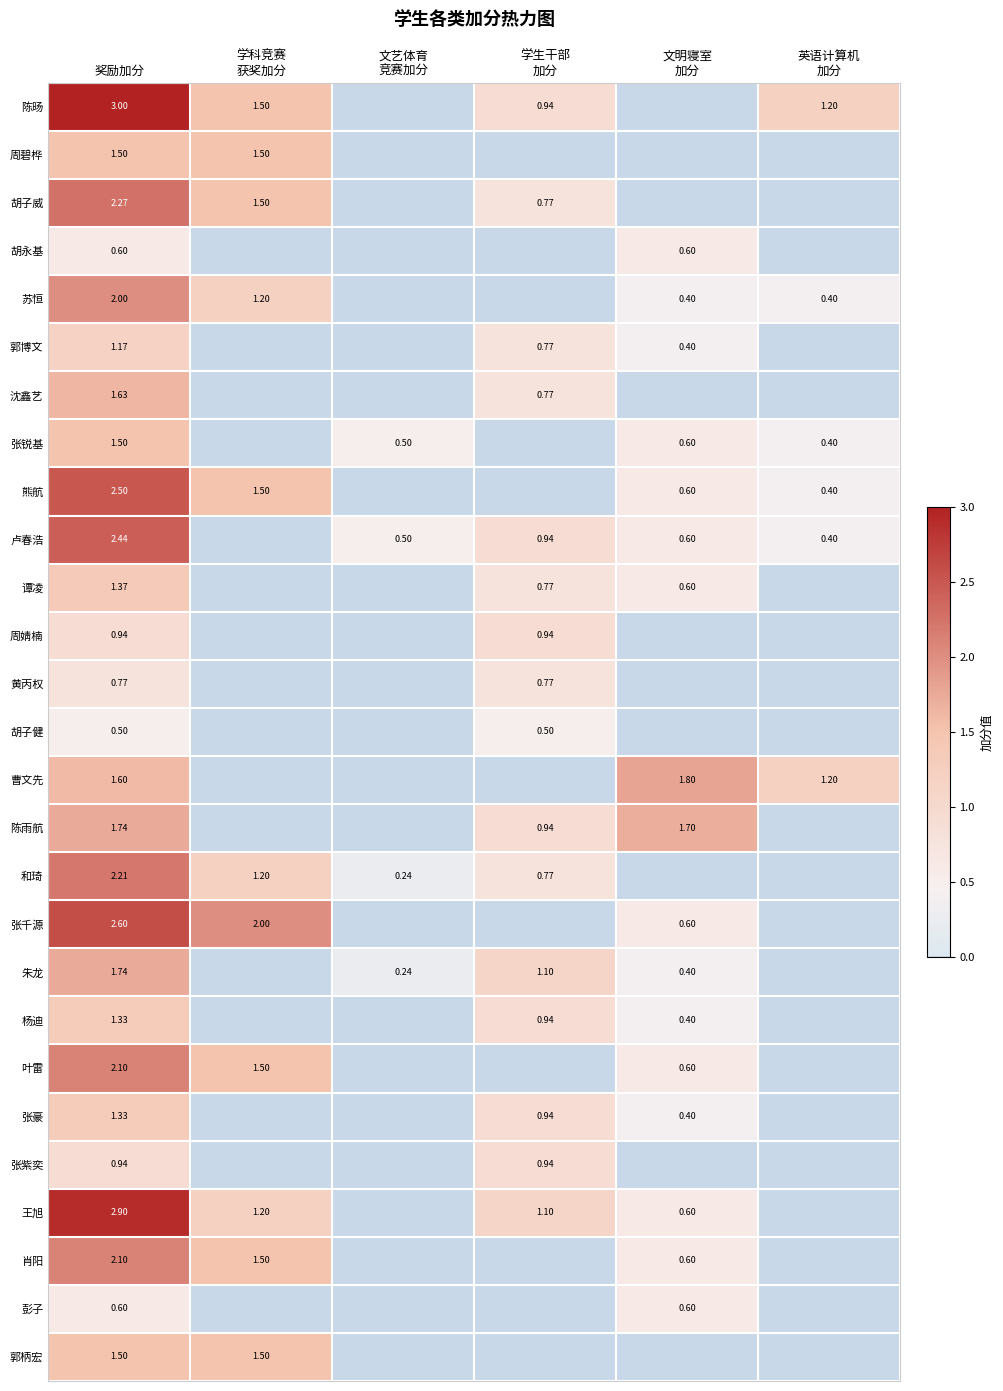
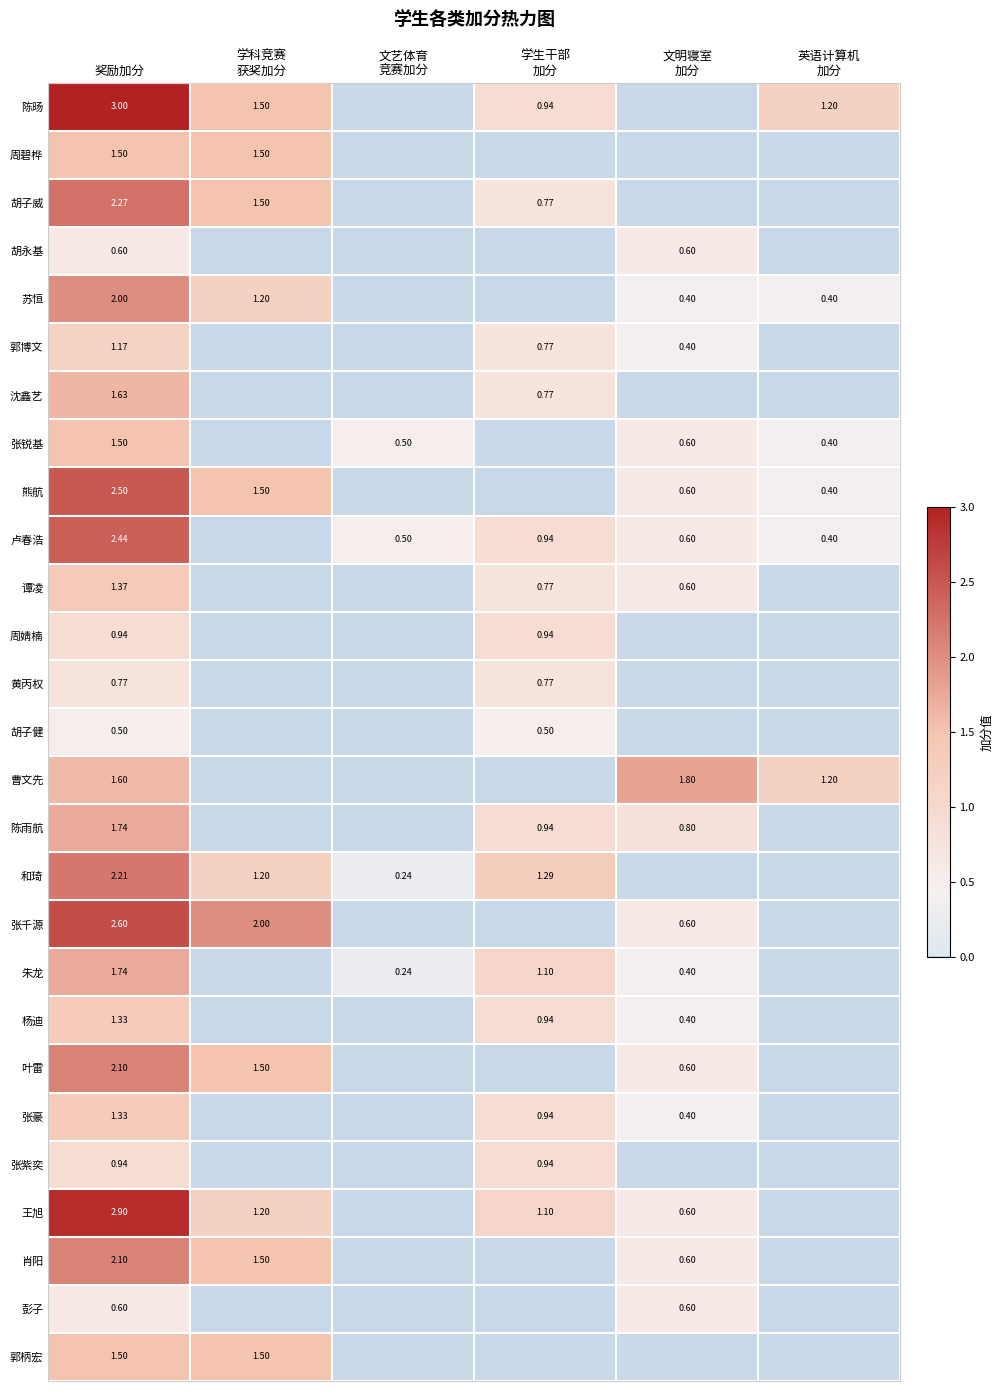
  {
    "陈旸": {
      "奖励加分": 3.00,
      "学科竞赛 获奖加分": 1.50,
      "学生干部 加分": 0.94,
      "英语计算机 加分": 1.20
    },
    "周碧桦": {
      "奖励加分": 1.50,
      "学科竞赛 获奖加分": 1.50
    },
    "胡子威": {
      "奖励加分": 2.27,
      "学科竞赛 获奖加分": 1.50,
      "学生干部 加分": 0.77
    },
    "胡永基": {
      "奖励加分": 0.60,
      "文明寝室 加分": 0.60
    },
    "苏恒": {
      "奖励加分": 2.00,
      "学科竞赛 获奖加分": 1.20,
      "文明寝室 加分": 0.40,
      "英语计算机 加分": 0.40
    },
    "郭博文": {
      "奖励加分": 1.17,
      "学生干部 加分": 0.77,
      "文明寝室 加分": 0.40
    },
    "沈鑫艺": {
      "奖励加分": 1.63,
      "学生干部 加分": 0.77
    },
    "张锐基": {
      "奖励加分": 1.50,
      "文艺体育 竞赛加分": 0.50,
      "文明寝室 加分": 0.60,
      "英语计算机 加分": 0.40
    },
    "熊航": {
      "奖励加分": 2.50,
      "学科竞赛 获奖加分": 1.50,
      "文明寝室 加分": 0.60,
      "英语计算机 加分": 0.40
    },
    "卢春浩": {
      "奖励加分": 2.44,
      "文艺体育 竞赛加分": 0.50,
      "学生干部 加分": 0.94,
      "文明寝室 加分": 0.60,
      "英语计算机 加分": 0.40
    },
    "谭凌": {
      "奖励加分": 1.37,
      "学生干部 加分": 0.77,
      "文明寝室 加分": 0.60
    },
    "周婧楠": {
      "奖励加分": 0.94,
      "学生干部 加分": 0.94
    },
    "黄丙权": {
      "奖励加分": 0.77,
      "学生干部 加分": 0.77
    },
    "胡子健": {
      "奖励加分": 0.50,
      "学生干部 加分": 0.50
    },
    "曹文先": {
      "奖励加分": 1.60,
      "文明寝室 加分": 1.80,
      "英语计算机 加分": 1.20
    },
    "陈雨航": {
      "奖励加分": 1.74,
      "学生干部 加分": 0.94,
-     "文明寝室 加分": 1.70
+     "文明寝室 加分": 0.80
    },
    "和琦": {
      "奖励加分": 2.21,
      "学科竞赛 获奖加分": 1.20,
      "文艺体育 竞赛加分": 0.24,
-     "学生干部 加分": 0.77
+     "学生干部 加分": 1.29
    },
    "张千源": {
      "奖励加分": 2.60,
      "学科竞赛 获奖加分": 2.00,
      "文明寝室 加分": 0.60
    },
    "朱龙": {
      "奖励加分": 1.74,
      "文艺体育 竞赛加分": 0.24,
      "学生干部 加分": 1.10,
      "文明寝室 加分": 0.40
    },
    "杨迪": {
      "奖励加分": 1.33,
      "学生干部 加分": 0.94,
      "文明寝室 加分": 0.40
    },
    "叶雷": {
      "奖励加分": 2.10,
      "学科竞赛 获奖加分": 1.50,
      "文明寝室 加分": 0.60
    },
    "张豪": {
      "奖励加分": 1.33,
      "学生干部 加分": 0.94,
      "文明寝室 加分": 0.40
    },
    "张紫奕": {
      "奖励加分": 0.94,
      "学生干部 加分": 0.94
    },
    "王旭": {
      "奖励加分": 2.90,
      "学科竞赛 获奖加分": 1.20,
      "学生干部 加分": 1.10,
      "文明寝室 加分": 0.60
    },
    "肖阳": {
      "奖励加分": 2.10,
      "学科竞赛 获奖加分": 1.50,
      "文明寝室 加分": 0.60
    },
    "彭子": {
      "奖励加分": 0.60,
      "文明寝室 加分": 0.60
    },
    "郭柄宏": {
      "奖励加分": 1.50,
      "学科竞赛 获奖加分": 1.50
    }
  }
